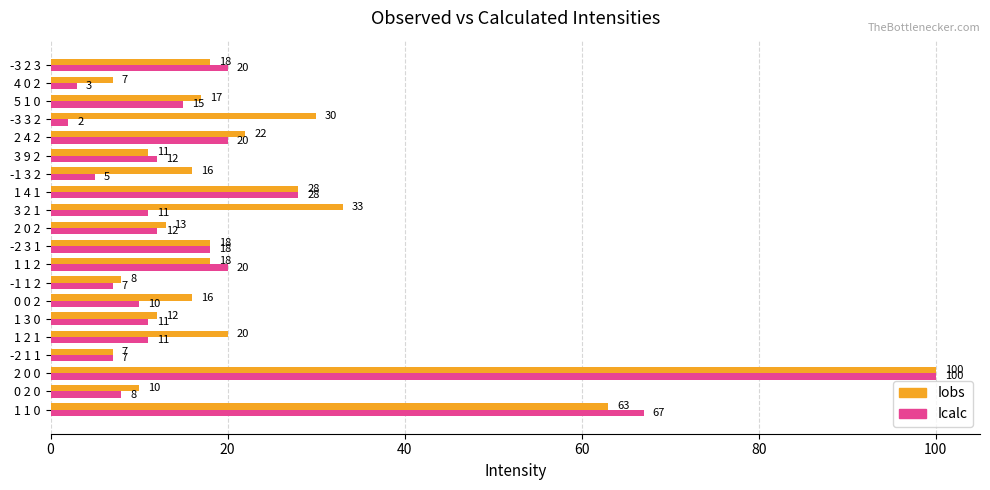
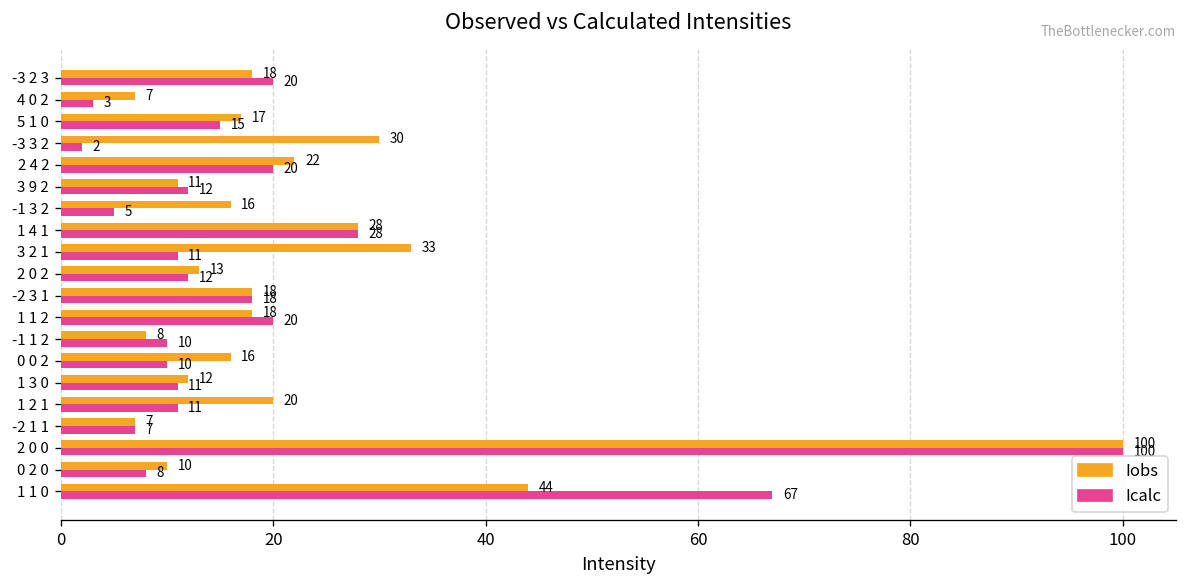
  {
    "Iobs": {
      "-3 2 3": 18,
      "4 0 2": 7,
      "5 1 0": 17,
      "-3 3 2": 30,
      "2 4 2": 22,
      "3 9 2": 11,
      "-1 3 2": 16,
      "3 2 1": 33,
      "2 0 2": 13,
      "1 1 2": 18,
      "-1 1 2": 8,
      "0 0 2": 16,
      "1 3 0": 12,
      "1 2 1": 20,
      "0 2 0": 10,
-     "1 1 0": 63
+     "1 1 0": 44
    },
    "Icalc": {
      "-3 2 3": 20,
      "4 0 2": 3,
      "5 1 0": 15,
      "-3 3 2": 2,
      "2 4 2": 20,
      "3 9 2": 12,
      "-1 3 2": 5,
      "3 2 1": 11,
      "2 0 2": 12,
      "1 1 2": 20,
-     "-1 1 2": 7,
+     "-1 1 2": 10,
      "0 0 2": 10,
      "1 3 0": 11,
      "1 2 1": 11,
      "0 2 0": 8,
      "1 1 0": 67
    }
  }
